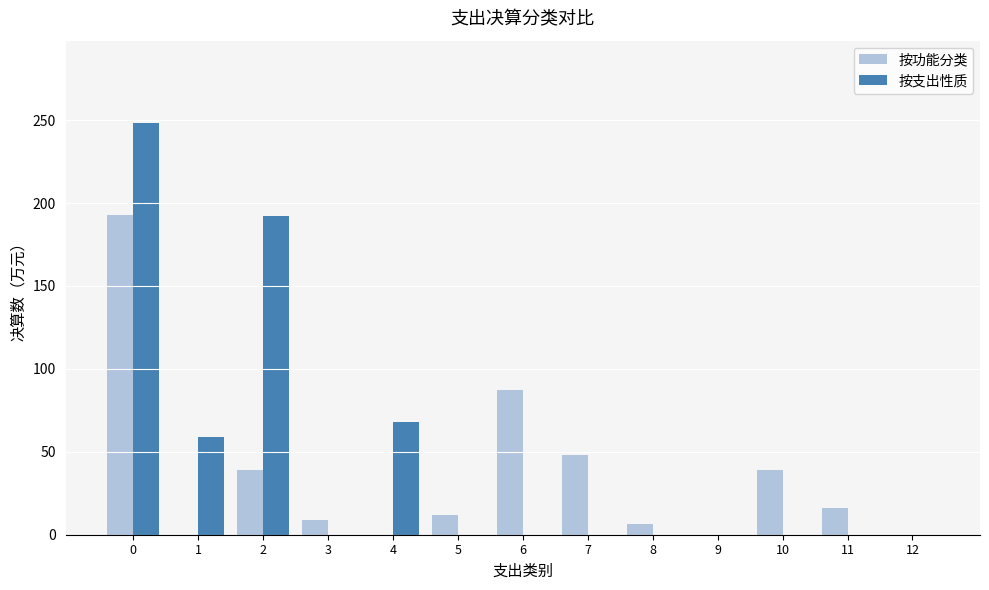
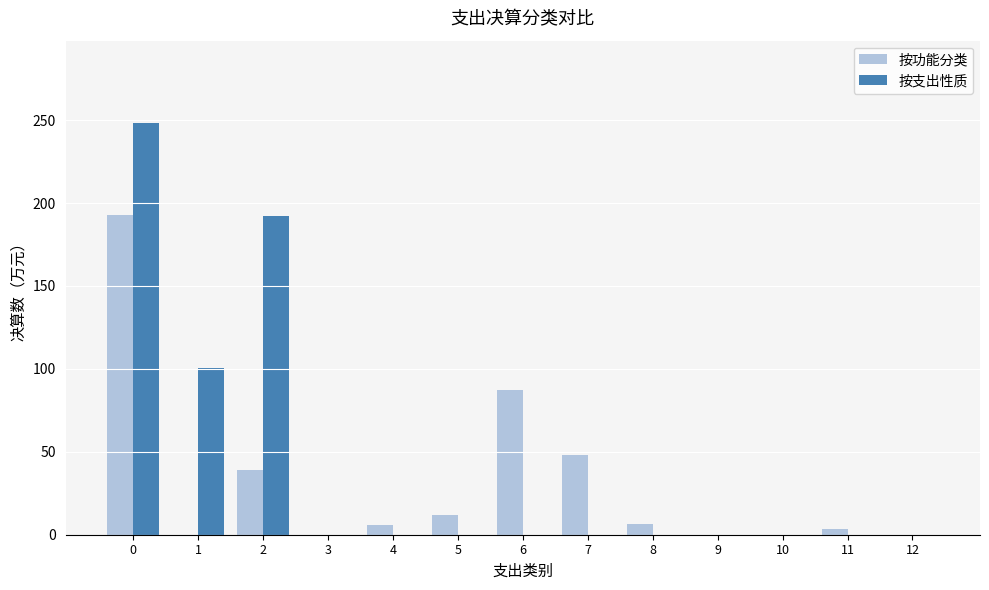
  {
    "按功能分类": {
      "0": 193,
      "1": 0,
      "2": 39,
-     "3": 9,
-     "4": 0,
+     "3": 0,
+     "4": 6,
      "5": 12,
      "6": 87,
      "7": 48,
      "8": 7,
      "9": 0,
-     "10": 39,
-     "11": 16,
+     "10": 0,
+     "11": 3,
      "12": 0
    },
    "按支出性质": {
      "0": 248,
-     "1": 59,
+     "1": 100,
      "2": 192,
      "3": 0,
-     "4": 68,
+     "4": 0,
      "5": 0,
      "6": 0,
      "7": 0,
      "8": 0,
      "9": 0,
      "10": 0,
      "11": 0,
      "12": 0
    }
  }
